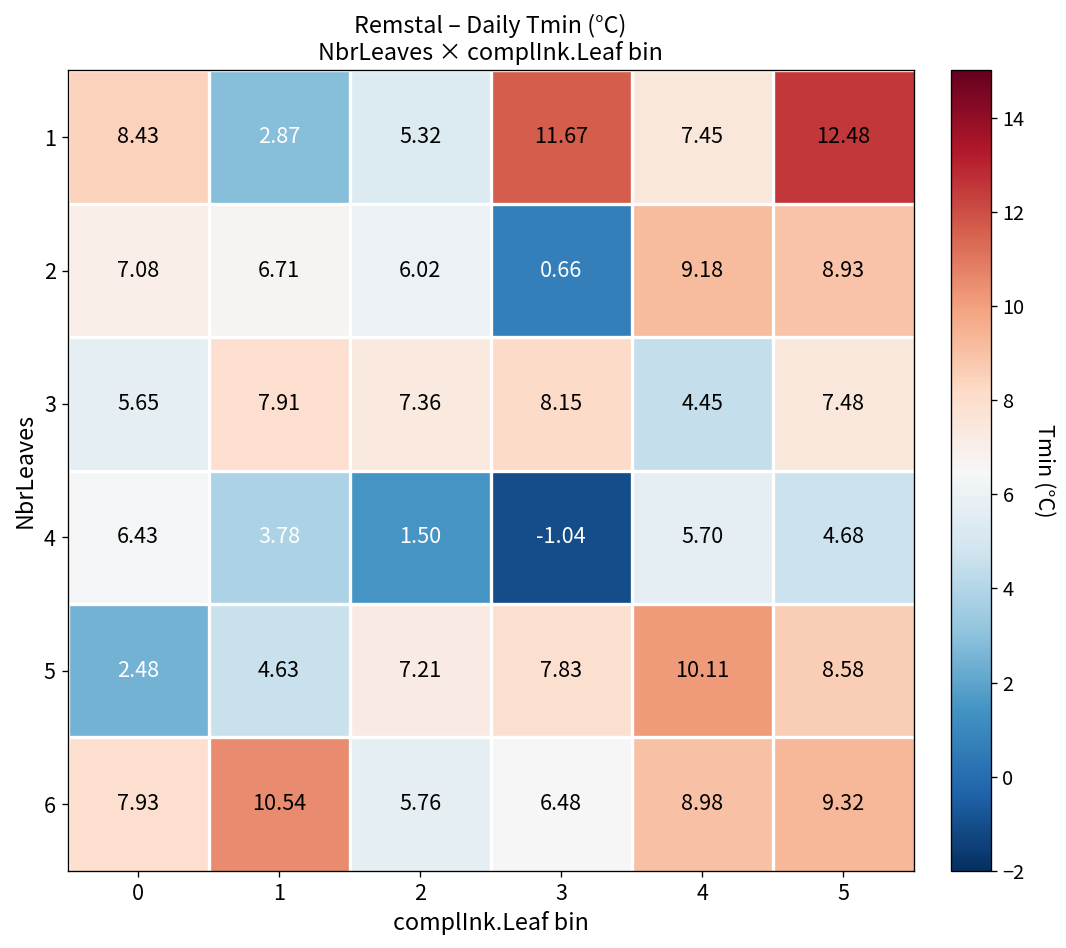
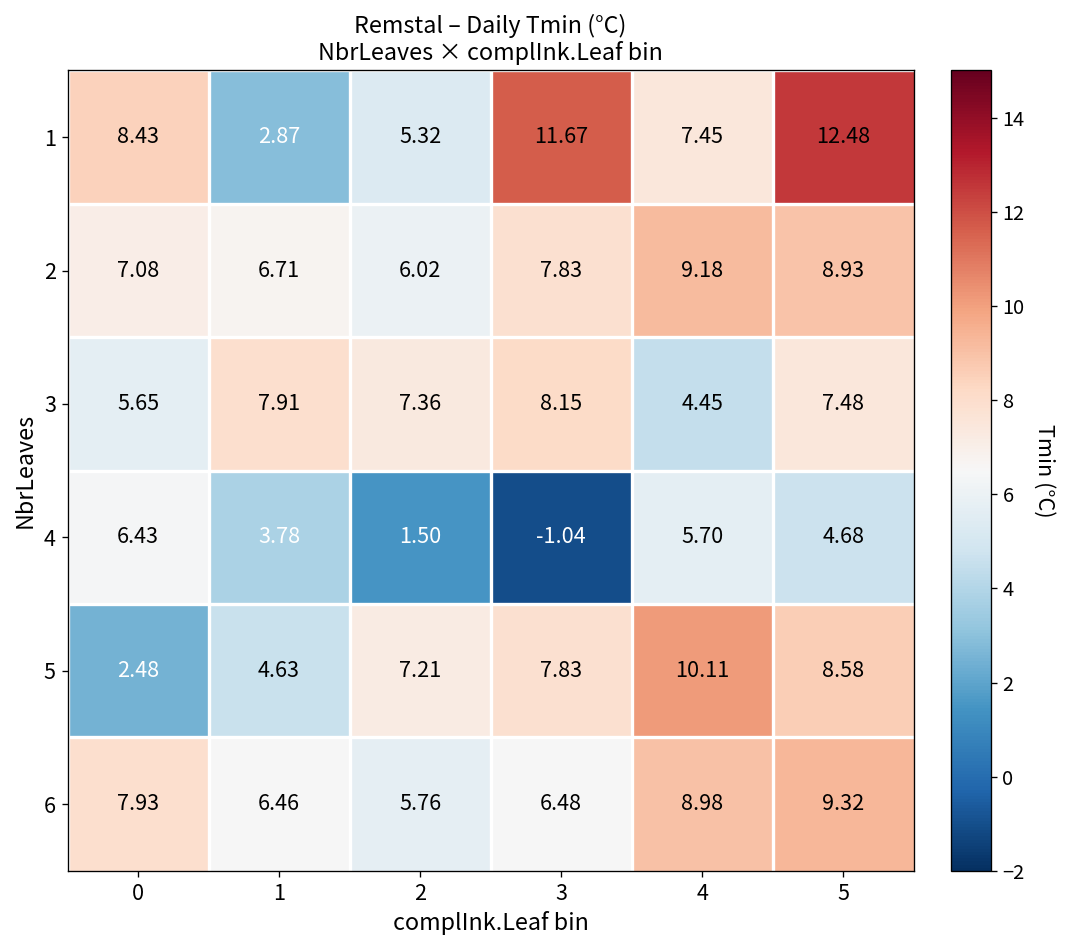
  {
    "1": {
      "0": 8.43,
      "1": 2.87,
      "2": 5.32,
      "3": 11.67,
      "4": 7.45,
      "5": 12.48
    },
    "2": {
      "0": 7.08,
      "1": 6.71,
      "2": 6.02,
-     "3": 0.66,
+     "3": 7.83,
      "4": 9.18,
      "5": 8.93
    },
    "3": {
      "0": 5.65,
      "1": 7.91,
      "2": 7.36,
      "3": 8.15,
      "4": 4.45,
      "5": 7.48
    },
    "4": {
      "0": 6.43,
      "1": 3.78,
      "2": 1.50,
      "3": -1.04,
      "4": 5.70,
      "5": 4.68
    },
    "5": {
      "0": 2.48,
      "1": 4.63,
      "2": 7.21,
      "3": 7.83,
      "4": 10.11,
      "5": 8.58
    },
    "6": {
      "0": 7.93,
-     "1": 10.54,
+     "1": 6.46,
      "2": 5.76,
      "3": 6.48,
      "4": 8.98,
      "5": 9.32
    }
  }
